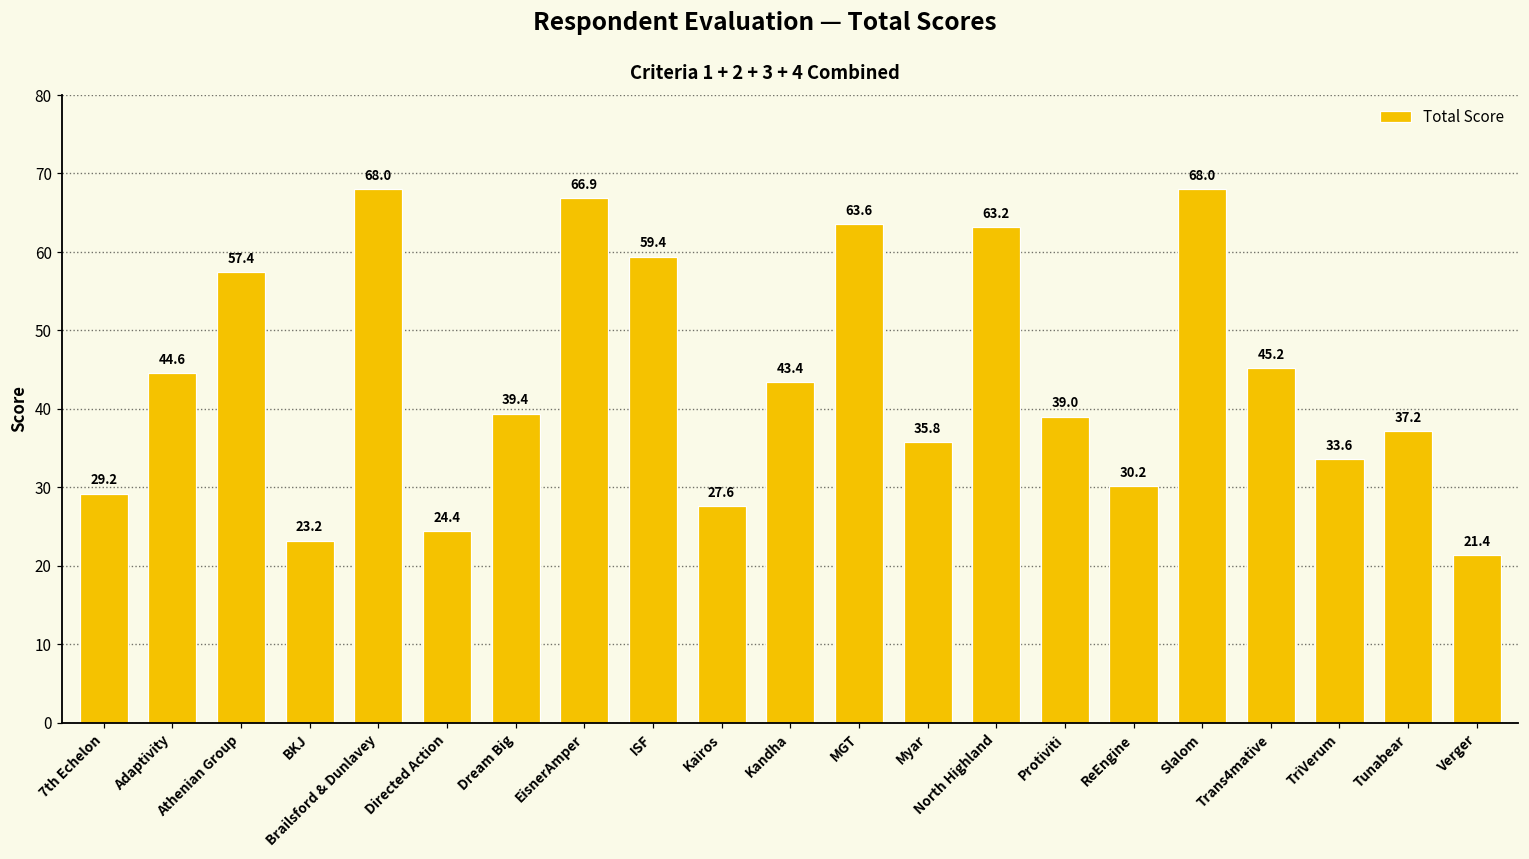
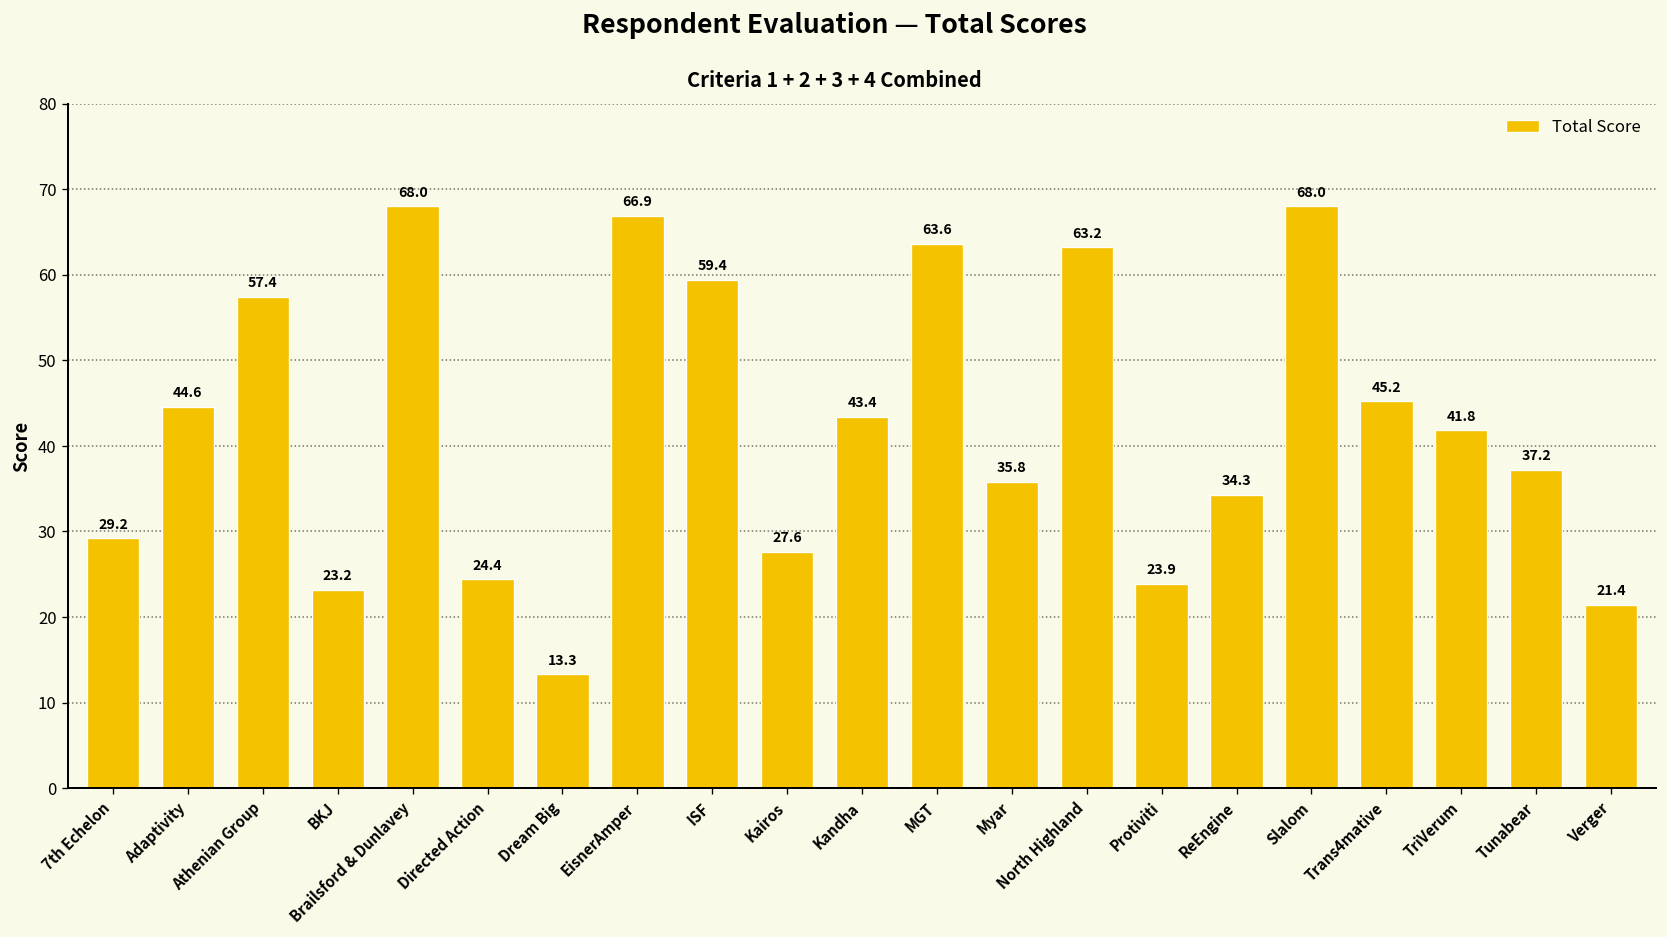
  {
    "7th Echelon": 29.2,
    "Adaptivity": 44.6,
    "Athenian Group": 57.4,
    "BKJ": 23.2,
    "Brailsford & Dunlavey": 68.0,
    "Directed Action": 24.4,
-   "Dream Big": 39.4,
+   "Dream Big": 13.3,
    "EisnerAmper": 66.9,
    "ISF": 59.4,
    "Kairos": 27.6,
    "Kandha": 43.4,
    "MGT": 63.6,
    "Myar": 35.8,
    "North Highland": 63.2,
-   "Protiviti": 39.0,
-   "ReEngine": 30.2,
+   "Protiviti": 23.9,
+   "ReEngine": 34.3,
    "Slalom": 68.0,
    "Trans4mative": 45.2,
-   "TriVerum": 33.6,
+   "TriVerum": 41.8,
    "Tunabear": 37.2,
    "Verger": 21.4
  }
